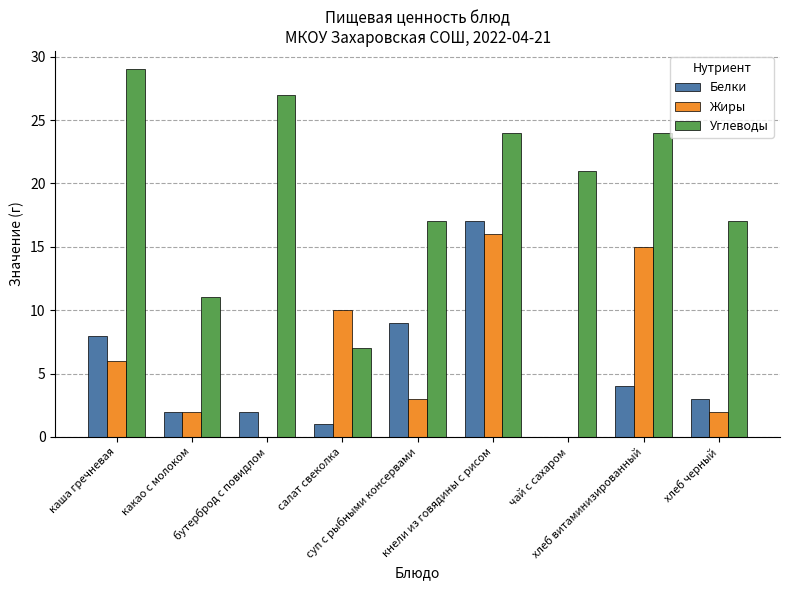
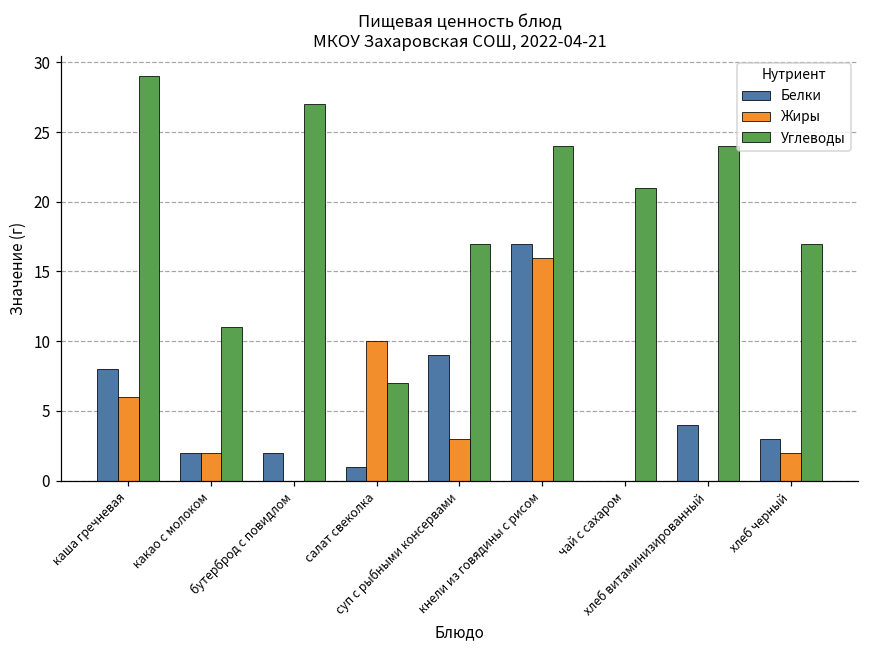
  {
    "Белки": {
      "каша гречневая": 8,
      "какао с молоком": 2,
      "бутерброд с повидлом": 2,
      "салат свеколка": 1,
      "суп с рыбными консервами": 9,
      "кнели из говядины с рисом": 17,
      "чай с сахаром": 0,
      "хлеб витаминизированный": 4,
      "хлеб черный": 3
    },
    "Жиры": {
      "каша гречневая": 6,
      "какао с молоком": 2,
      "бутерброд с повидлом": 0,
      "салат свеколка": 10,
      "суп с рыбными консервами": 3,
      "кнели из говядины с рисом": 16,
      "чай с сахаром": 0,
-     "хлеб витаминизированный": 15,
+     "хлеб витаминизированный": 0,
      "хлеб черный": 2
    },
    "Углеводы": {
      "каша гречневая": 29,
      "какао с молоком": 11,
      "бутерброд с повидлом": 27,
      "салат свеколка": 7,
      "суп с рыбными консервами": 17,
      "кнели из говядины с рисом": 24,
      "чай с сахаром": 21,
      "хлеб витаминизированный": 24,
      "хлеб черный": 17
    }
  }
